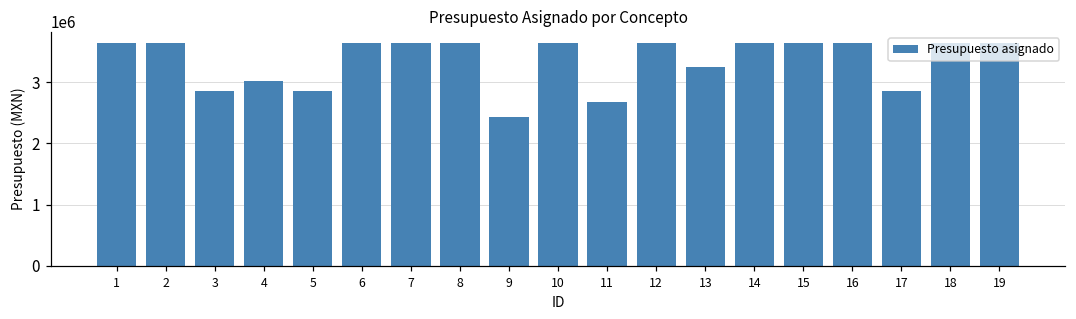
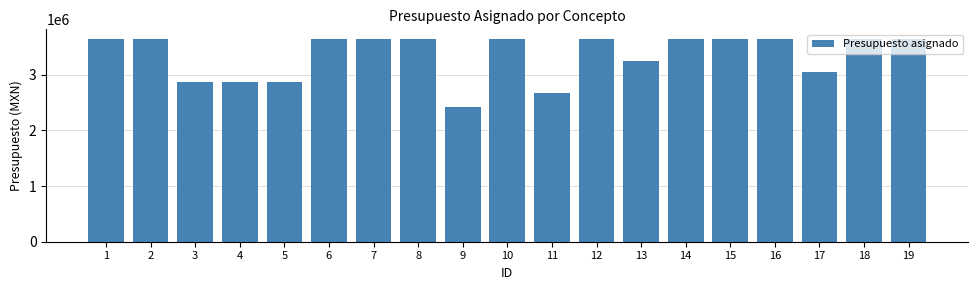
  {
    "1": 3600000,
    "2": 3600000,
    "3": 2900000,
-   "4": 3000000,
+   "4": 2900000,
    "5": 2900000,
    "6": 3600000,
    "7": 3600000,
    "8": 3600000,
    "9": 2400000,
    "10": 3600000,
    "11": 2700000,
    "12": 3600000,
    "13": 3200000,
    "14": 3600000,
    "15": 3600000,
    "16": 3600000,
-   "17": 2900000
+   "17": 3000000
  }
